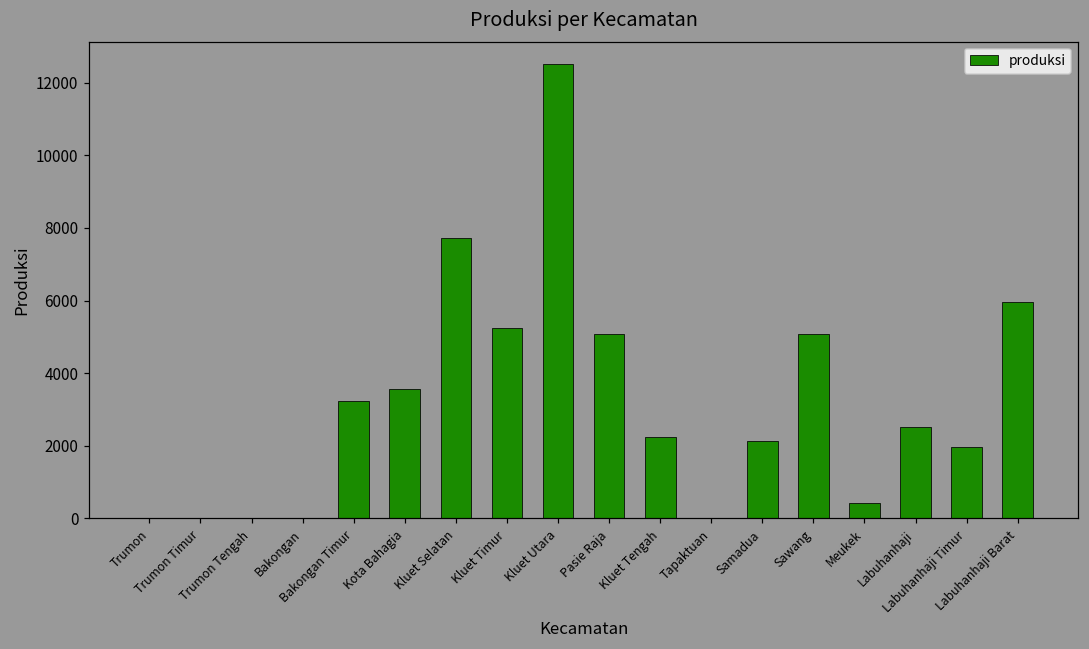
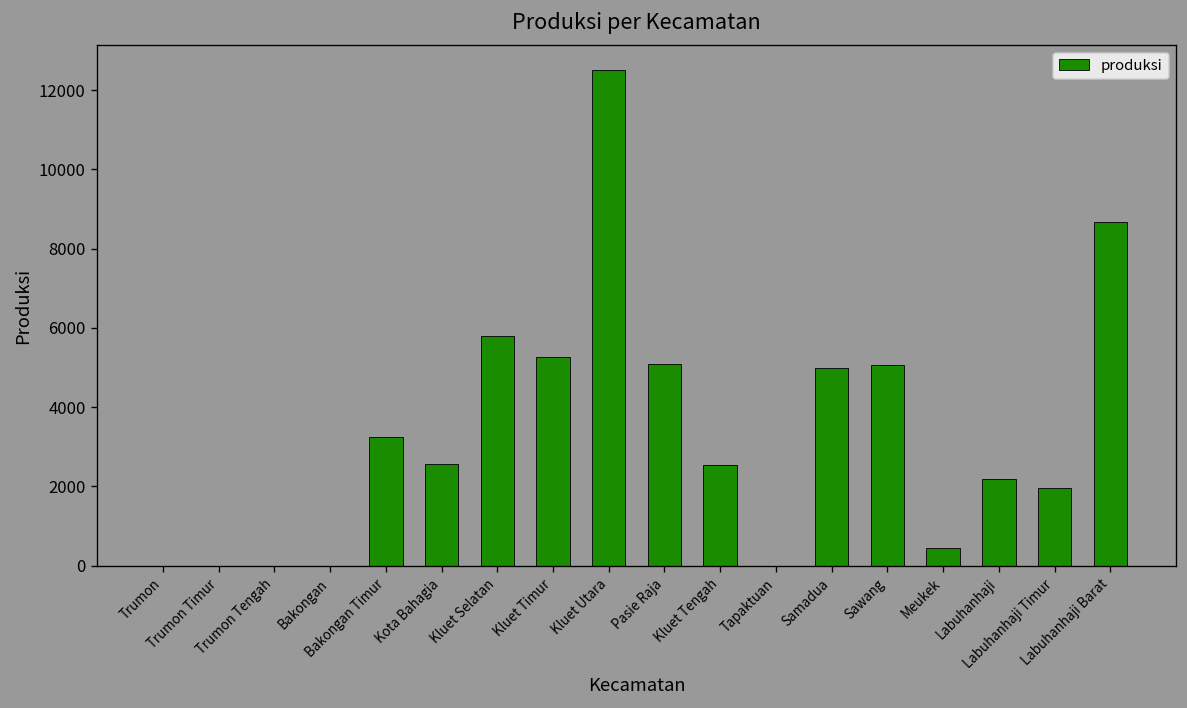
  {
    "Trumon": 0,
    "Trumon Timur": 0,
    "Trumon Tengah": 0,
    "Bakongan": 0,
    "Bakongan Timur": 3200,
-   "Kota Bahagia": 3600,
-   "Kluet Selatan": 7700,
+   "Kota Bahagia": 2600,
+   "Kluet Selatan": 5800,
    "Kluet Timur": 5300,
    "Kluet Utara": 12500,
    "Pasie Raja": 5100,
-   "Kluet Tengah": 2200,
+   "Kluet Tengah": 2500,
    "Tapaktuan": 0,
-   "Samadua": 2100,
+   "Samadua": 5000,
    "Sawang": 5100,
    "Meukek": 400,
-   "Labuhanhaji": 2500,
+   "Labuhanhaji": 2200,
    "Labuhanhaji Timur": 2000,
-   "Labuhanhaji Barat": 6000
+   "Labuhanhaji Barat": 8700
  }
